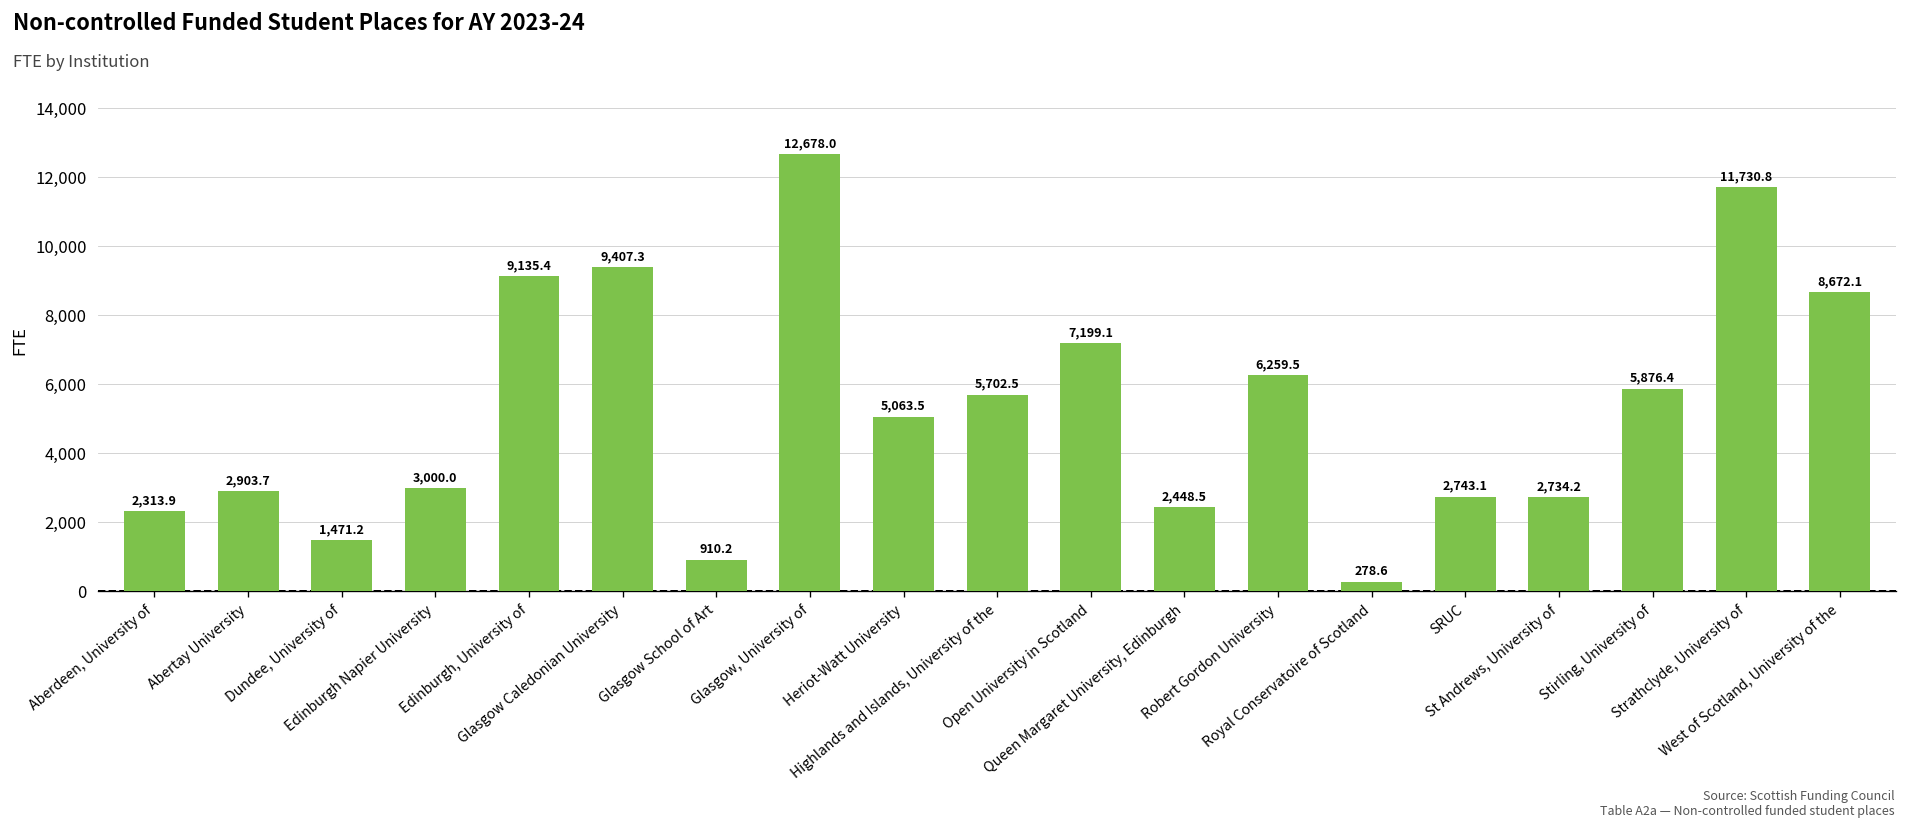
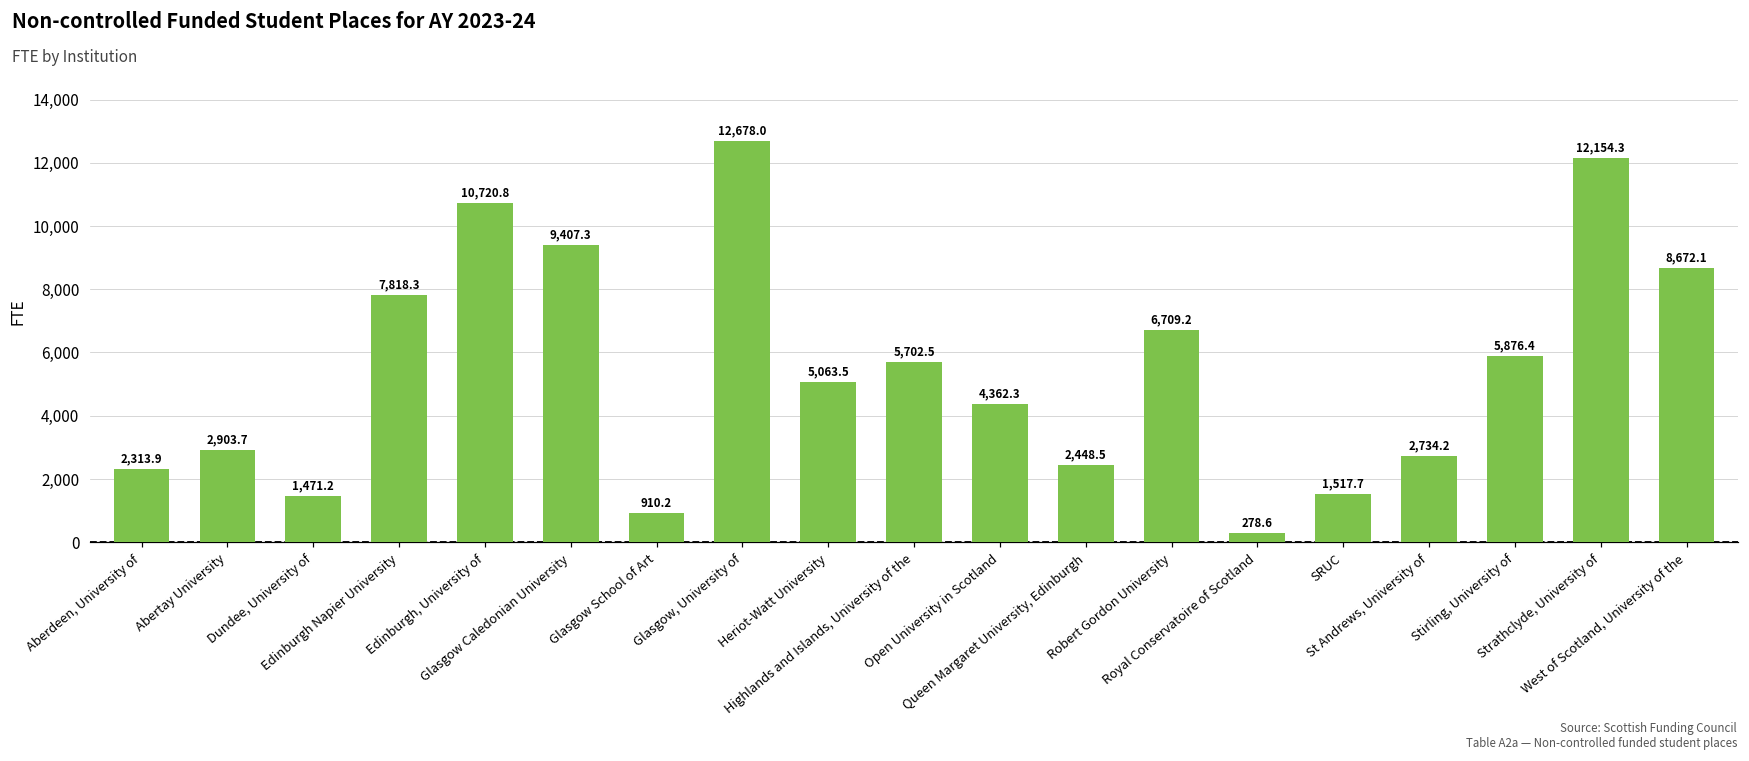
  {
    "Aberdeen, University of": "2,313.9",
    "Abertay University": "2,903.7",
    "Dundee, University of": "1,471.2",
-   "Edinburgh Napier University": "3,000.0",
-   "Edinburgh, University of": "9,135.4",
+   "Edinburgh Napier University": "7,818.3",
+   "Edinburgh, University of": "10,720.8",
    "Glasgow Caledonian University": "9,407.3",
    "Glasgow School of Art": "910.2",
    "Glasgow, University of": "12,678.0",
    "Heriot-Watt University": "5,063.5",
    "Highlands and Islands, University of the": "5,702.5",
-   "Open University in Scotland": "7,199.1",
+   "Open University in Scotland": "4,362.3",
    "Queen Margaret University, Edinburgh": "2,448.5",
-   "Robert Gordon University": "6,259.5",
+   "Robert Gordon University": "6,709.2",
    "Royal Conservatoire of Scotland": "278.6",
-   "SRUC": "2,743.1",
+   "SRUC": "1,517.7",
    "St Andrews, University of": "2,734.2",
    "Stirling, University of": "5,876.4",
-   "Strathclyde, University of": "11,730.8",
+   "Strathclyde, University of": "12,154.3",
    "West of Scotland, University of the": "8,672.1"
  }
